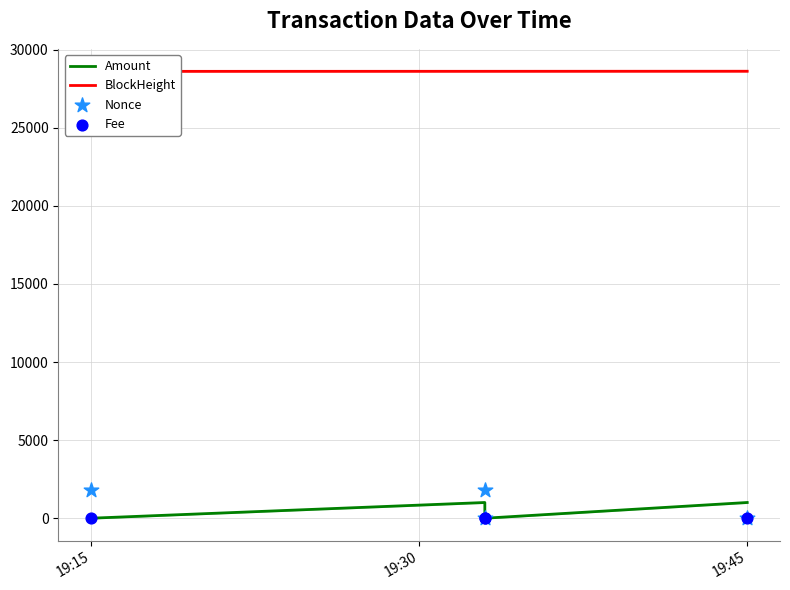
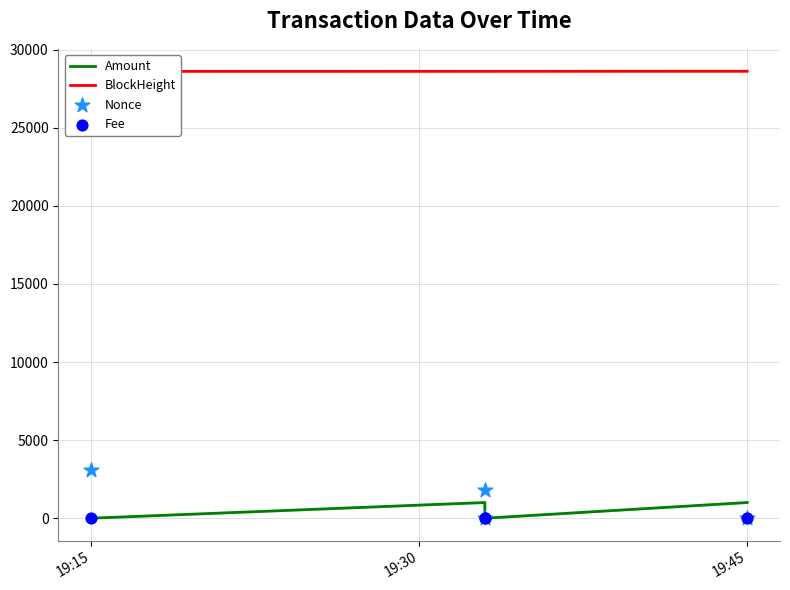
  {
    "Nonce": {
-     "19:15": 1800
+     "19:15": 3100
    }
  }
